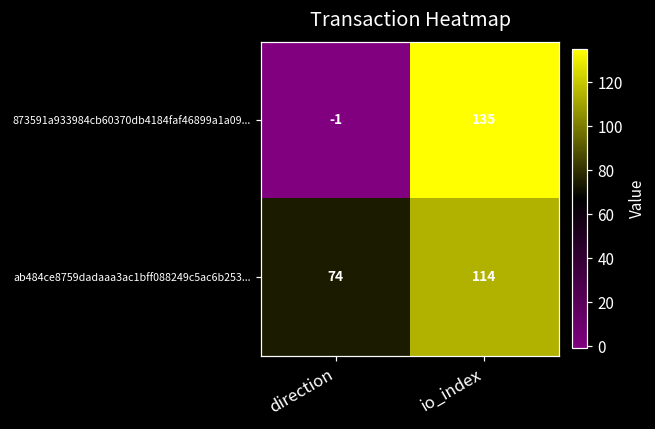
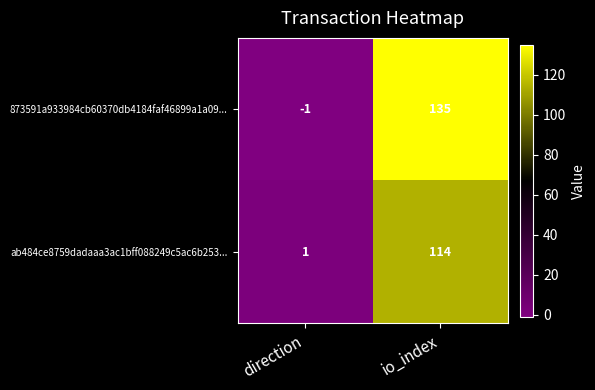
  {
    "873591a933984cb60370db4184faf46899a1a09...": {
      "direction": -1,
      "io_index": 135
    },
    "ab484ce8759dadaaa3ac1bff088249c5ac6b253...": {
-     "direction": 74,
+     "direction": 1,
      "io_index": 114
    }
  }
